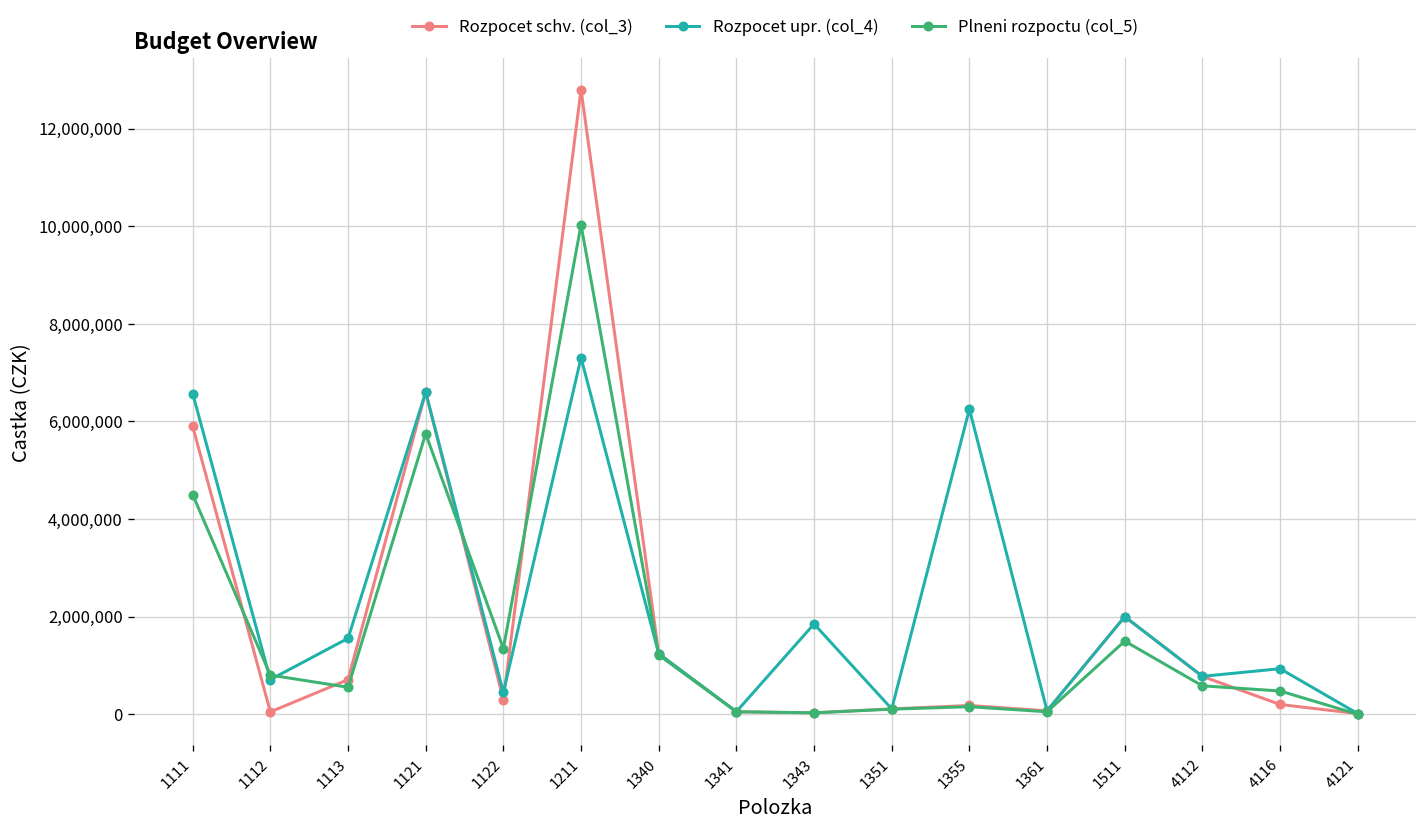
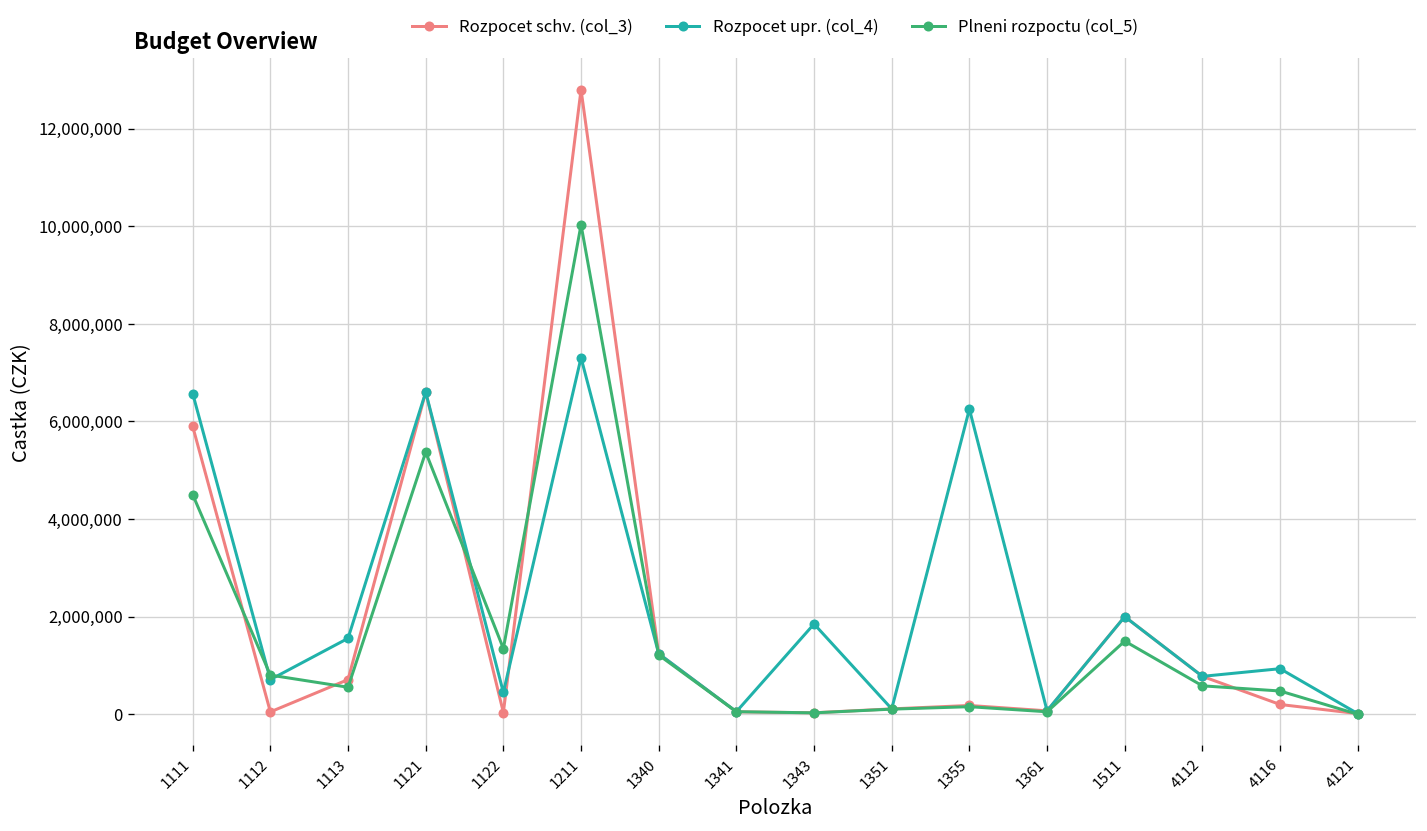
  {
    "Rozpocet schv. (col_3)": {
      "1111": "5,900,000",
      "1112": "0",
      "1113": "700,000",
-     "1122": "300,000",
+     "1122": "0",
      "1211": "12,800,000",
      "4116": "200,000"
    },
    "Rozpocet upr. (col_4)": {
      "1111": "6,600,000",
      "1112": "700,000",
      "1113": "1,600,000",
      "1122": "400,000",
      "1211": "7,300,000",
      "1343": "1,900,000",
      "1355": "6,300,000",
      "4116": "900,000"
    },
    "Plneni rozpoctu (col_5)": {
      "1111": "4,500,000",
      "1112": "800,000",
      "1113": "600,000",
-     "1121": "5,700,000",
+     "1121": "5,400,000",
      "1122": "1,300,000",
      "1211": "10,000,000",
      "1511": "1,500,000",
      "4112": "600,000",
      "4116": "500,000"
    }
  }
